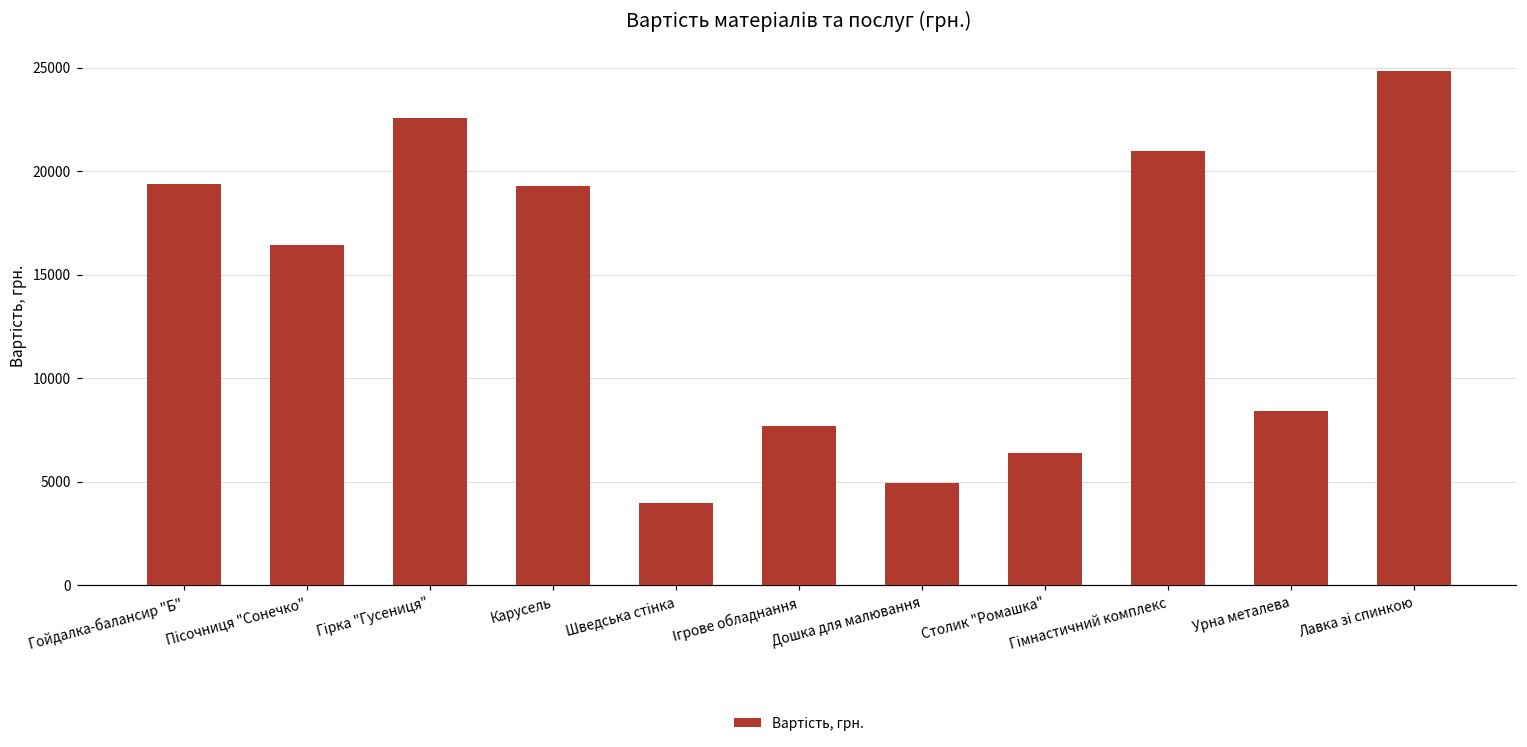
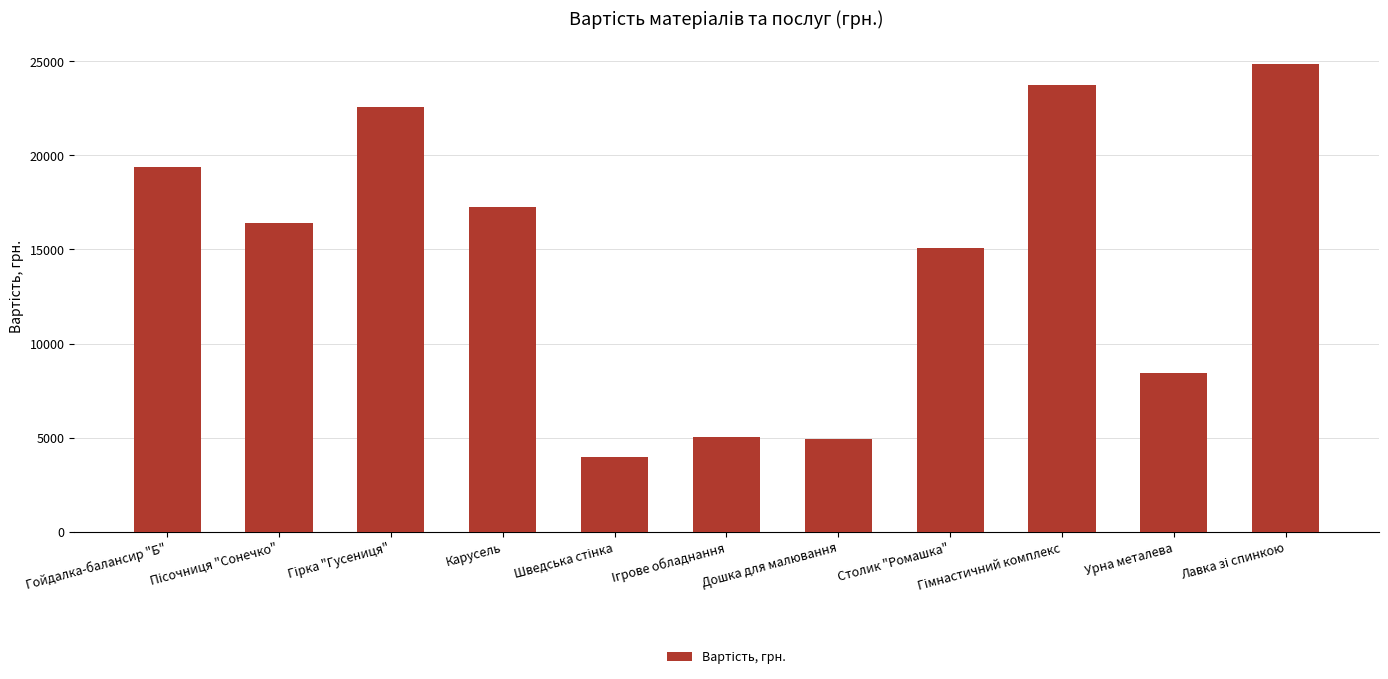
  {
    "Гойдалка-балансир \"Б\"": 19400,
    "Пісочниця \"Сонечко\"": 16400,
    "Гірка \"Гусениця\"": 22600,
-   "Карусель": 19300,
+   "Карусель": 17300,
    "Шведська стінка": 4000,
-   "Ігрове обладнання": 7700,
+   "Ігрове обладнання": 5000,
    "Дошка для малювання": 5000,
-   "Столик \"Ромашка\"": 6400,
-   "Гімнастичний комплекс": 21000,
+   "Столик \"Ромашка\"": 15100,
+   "Гімнастичний комплекс": 23800,
    "Урна металева": 8400,
    "Лавка зі спинкою": 24800
  }
